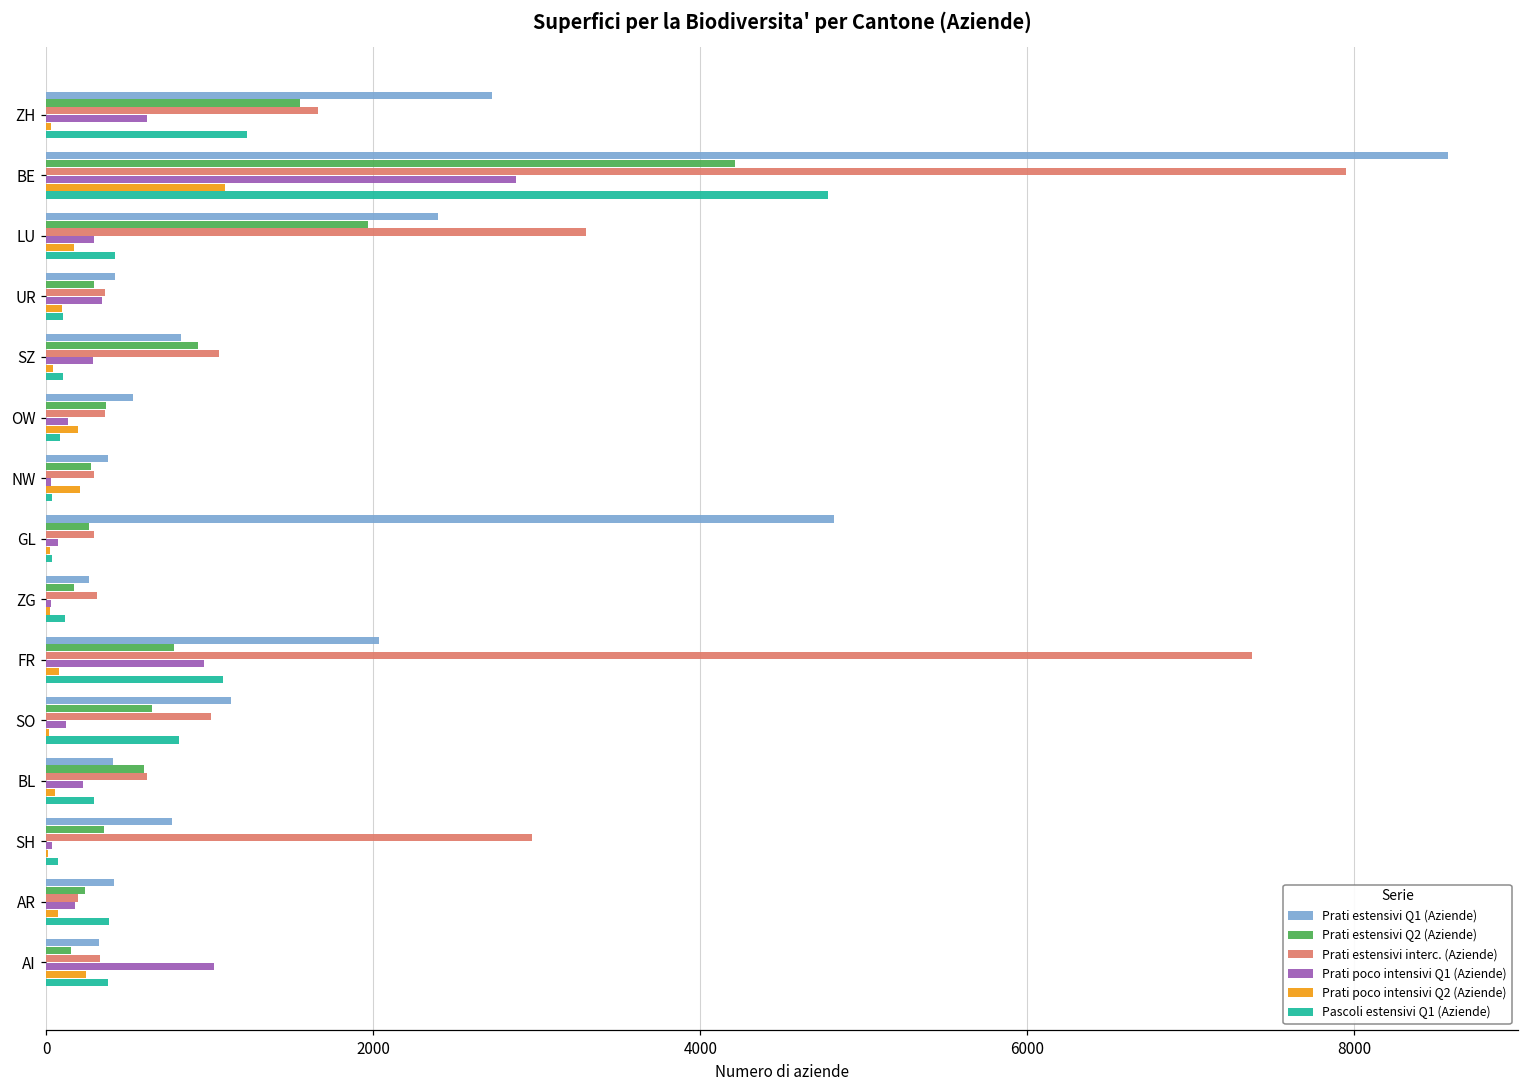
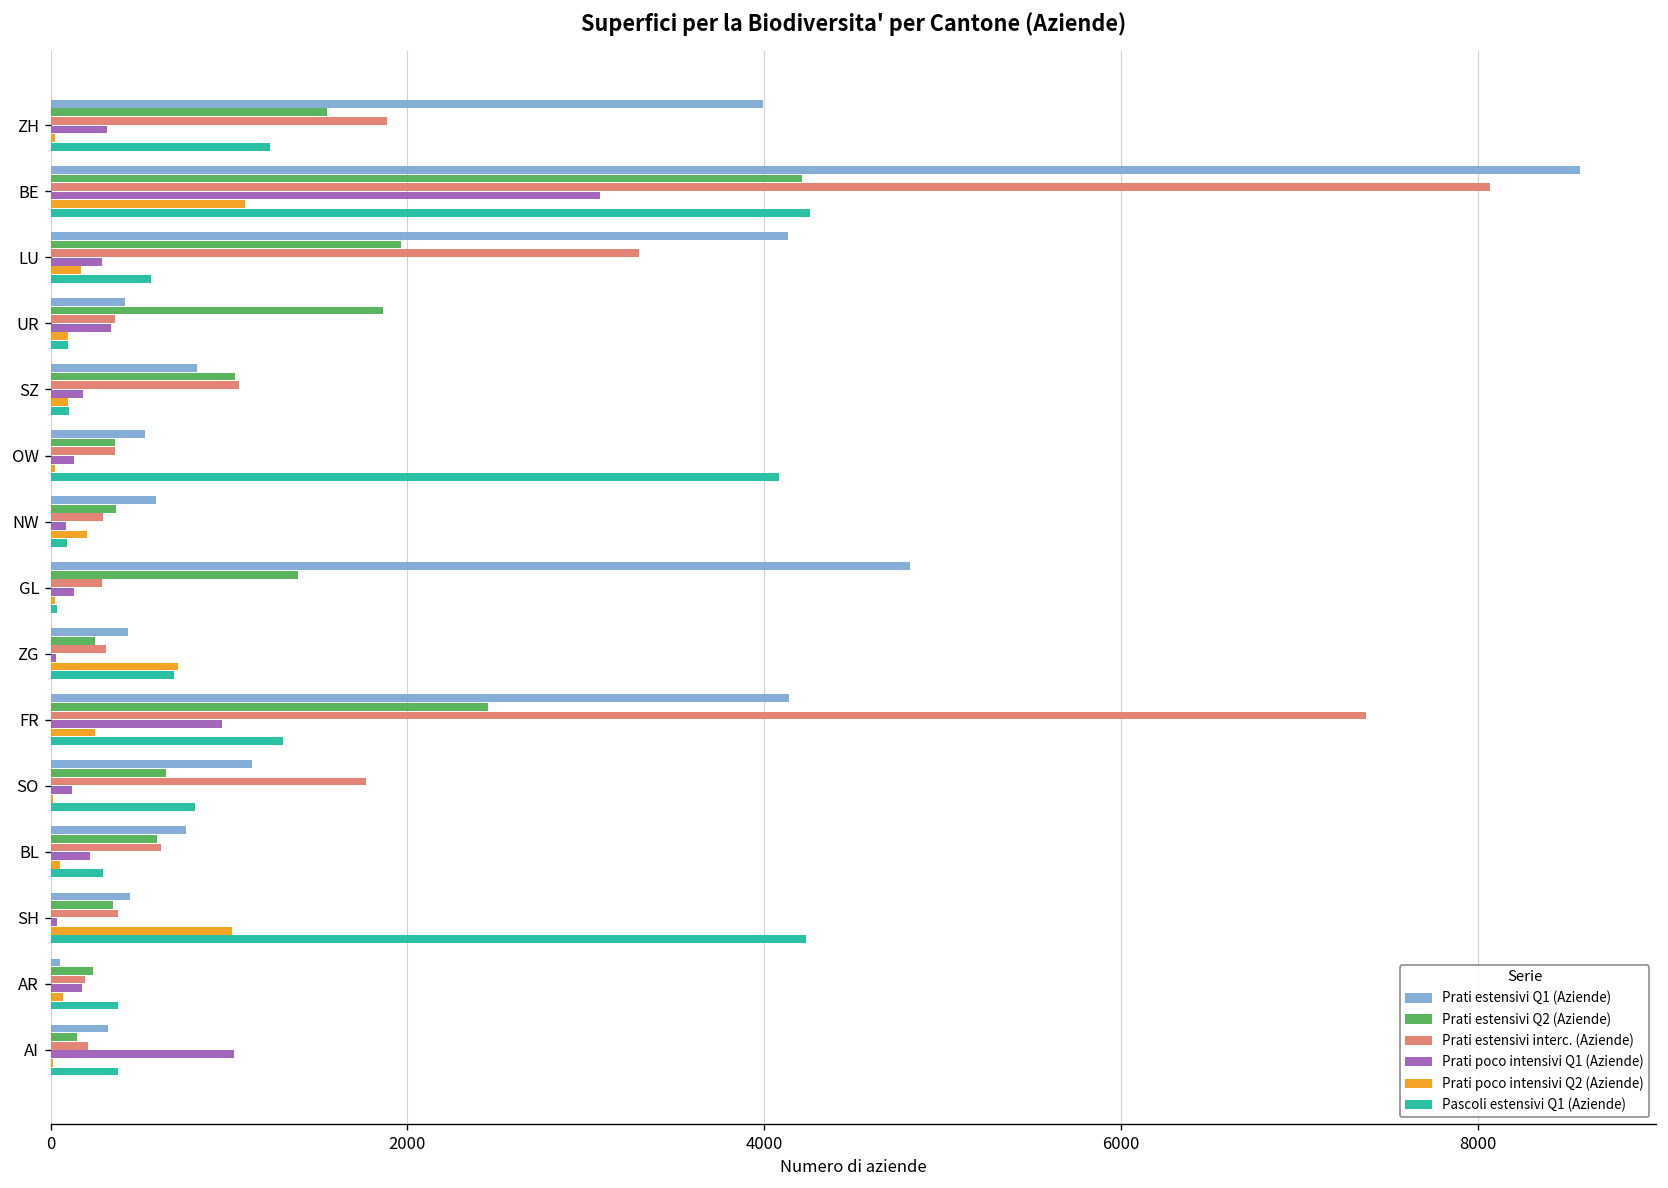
  {
    "Prati estensivi Q1 (Aziende)": {
-     "ZH": 2730,
+     "ZH": 3990,
      "BE": 8570,
-     "LU": 2390,
+     "LU": 4140,
      "UR": 420,
      "SZ": 820,
      "OW": 530,
-     "NW": 380,
+     "NW": 590,
      "GL": 4820,
-     "ZG": 260,
-     "FR": 2030,
+     "ZG": 430,
+     "FR": 4140,
      "SO": 1130,
-     "BL": 410,
-     "SH": 770,
-     "AR": 410,
+     "BL": 760,
+     "SH": 450,
+     "AR": 50,
      "AI": 320
    },
    "Prati estensivi Q2 (Aziende)": {
      "ZH": 1550,
      "BE": 4210,
      "LU": 1970,
-     "UR": 290,
-     "SZ": 930,
+     "UR": 1860,
+     "SZ": 1040,
      "OW": 360,
-     "NW": 270,
-     "GL": 260,
-     "ZG": 170,
-     "FR": 780,
+     "NW": 370,
+     "GL": 1390,
+     "ZG": 250,
+     "FR": 2450,
      "SO": 650,
      "BL": 600,
      "SH": 350,
      "AR": 240,
      "AI": 150
    },
    "Prati estensivi interc. (Aziende)": {
-     "ZH": 1660,
-     "BE": 7950,
+     "ZH": 1890,
+     "BE": 8070,
      "LU": 3300,
      "UR": 360,
      "SZ": 1060,
      "OW": 360,
      "NW": 290,
      "GL": 290,
      "ZG": 310,
      "FR": 7370,
-     "SO": 1010,
+     "SO": 1770,
      "BL": 620,
-     "SH": 2970,
+     "SH": 380,
      "AR": 190,
-     "AI": 330
+     "AI": 210
    },
    "Prati poco intensivi Q1 (Aziende)": {
-     "ZH": 610,
-     "BE": 2870,
+     "ZH": 320,
+     "BE": 3080,
      "LU": 290,
      "UR": 340,
-     "SZ": 290,
+     "SZ": 180,
      "OW": 130,
-     "NW": 30,
-     "GL": 70,
+     "NW": 90,
+     "GL": 130,
      "ZG": 30,
      "FR": 960,
      "SO": 120,
      "BL": 220,
      "SH": 30,
      "AR": 170,
      "AI": 1030
    },
    "Prati poco intensivi Q2 (Aziende)": {
      "ZH": 30,
      "BE": 1090,
      "LU": 170,
      "UR": 100,
-     "SZ": 40,
-     "OW": 190,
+     "SZ": 100,
+     "OW": 20,
      "NW": 210,
      "GL": 20,
-     "ZG": 20,
-     "FR": 80,
+     "ZG": 710,
+     "FR": 250,
      "BL": 50,
-     "SH": 10,
+     "SH": 1020,
      "AR": 70,
-     "AI": 240
+     "AI": 10
    },
    "Pascoli estensivi Q1 (Aziende)": {
      "ZH": 1230,
-     "BE": 4780,
-     "LU": 420,
+     "BE": 4260,
+     "LU": 560,
      "UR": 100,
      "SZ": 100,
-     "OW": 90,
-     "NW": 30,
+     "OW": 4090,
+     "NW": 90,
      "GL": 30,
-     "ZG": 110,
-     "FR": 1080,
+     "ZG": 690,
+     "FR": 1300,
      "SO": 810,
      "BL": 290,
-     "SH": 70,
+     "SH": 4230,
      "AR": 380,
      "AI": 380
    }
  }
